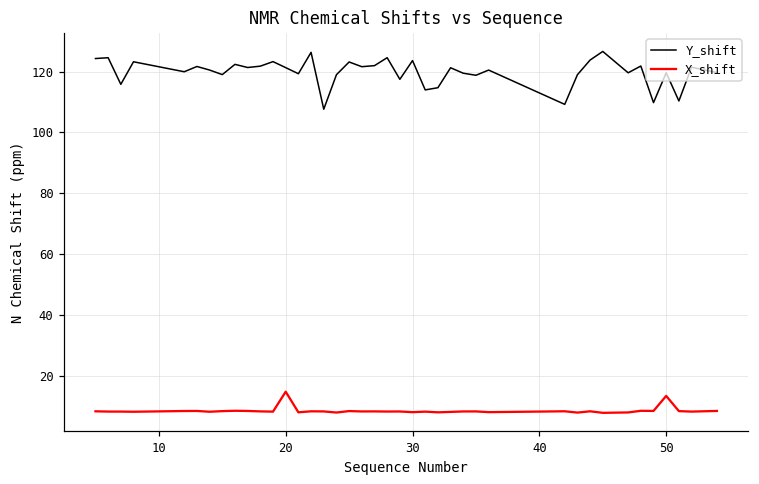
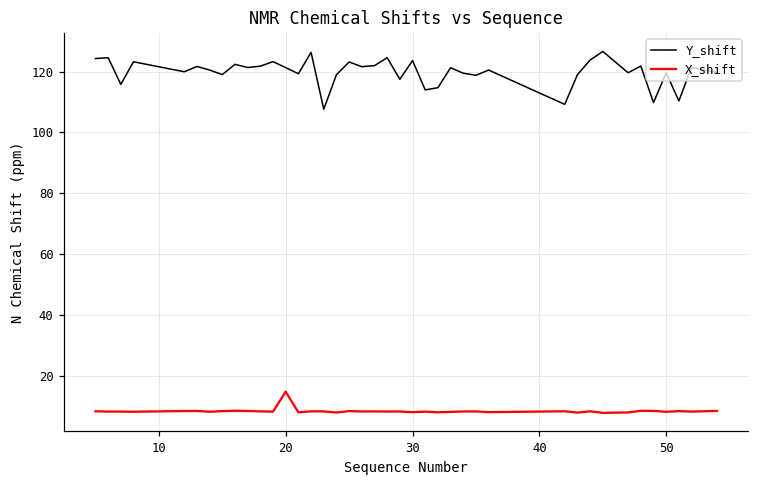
  {
    "Y_shift": {
      "20": 121,
      "30": 124
    },
    "X_shift": {
      "20": 15,
      "30": 8,
-     "50": 13
+     "50": 8
    }
  }
